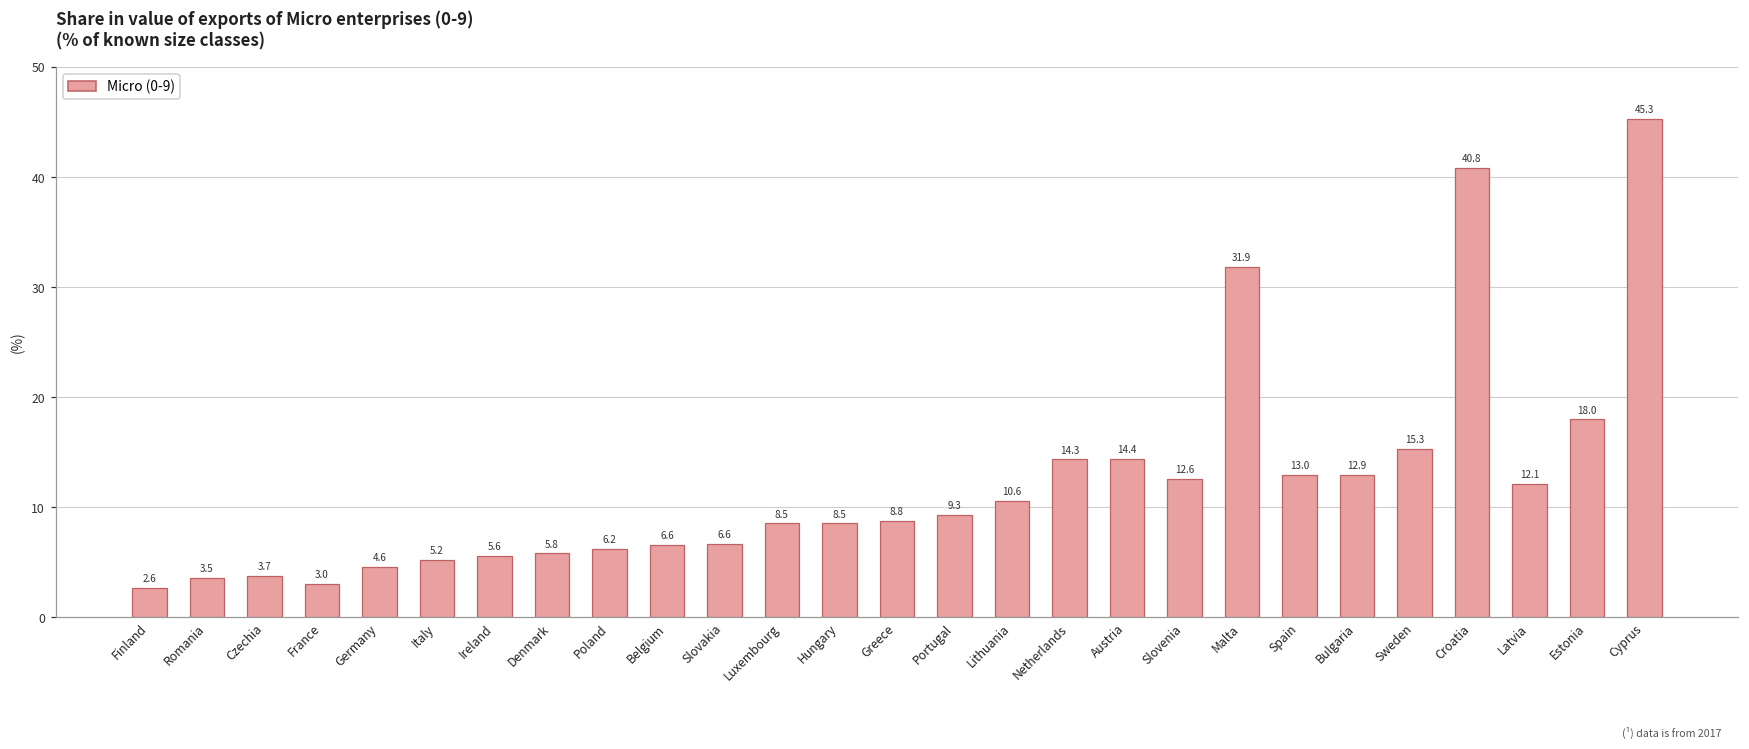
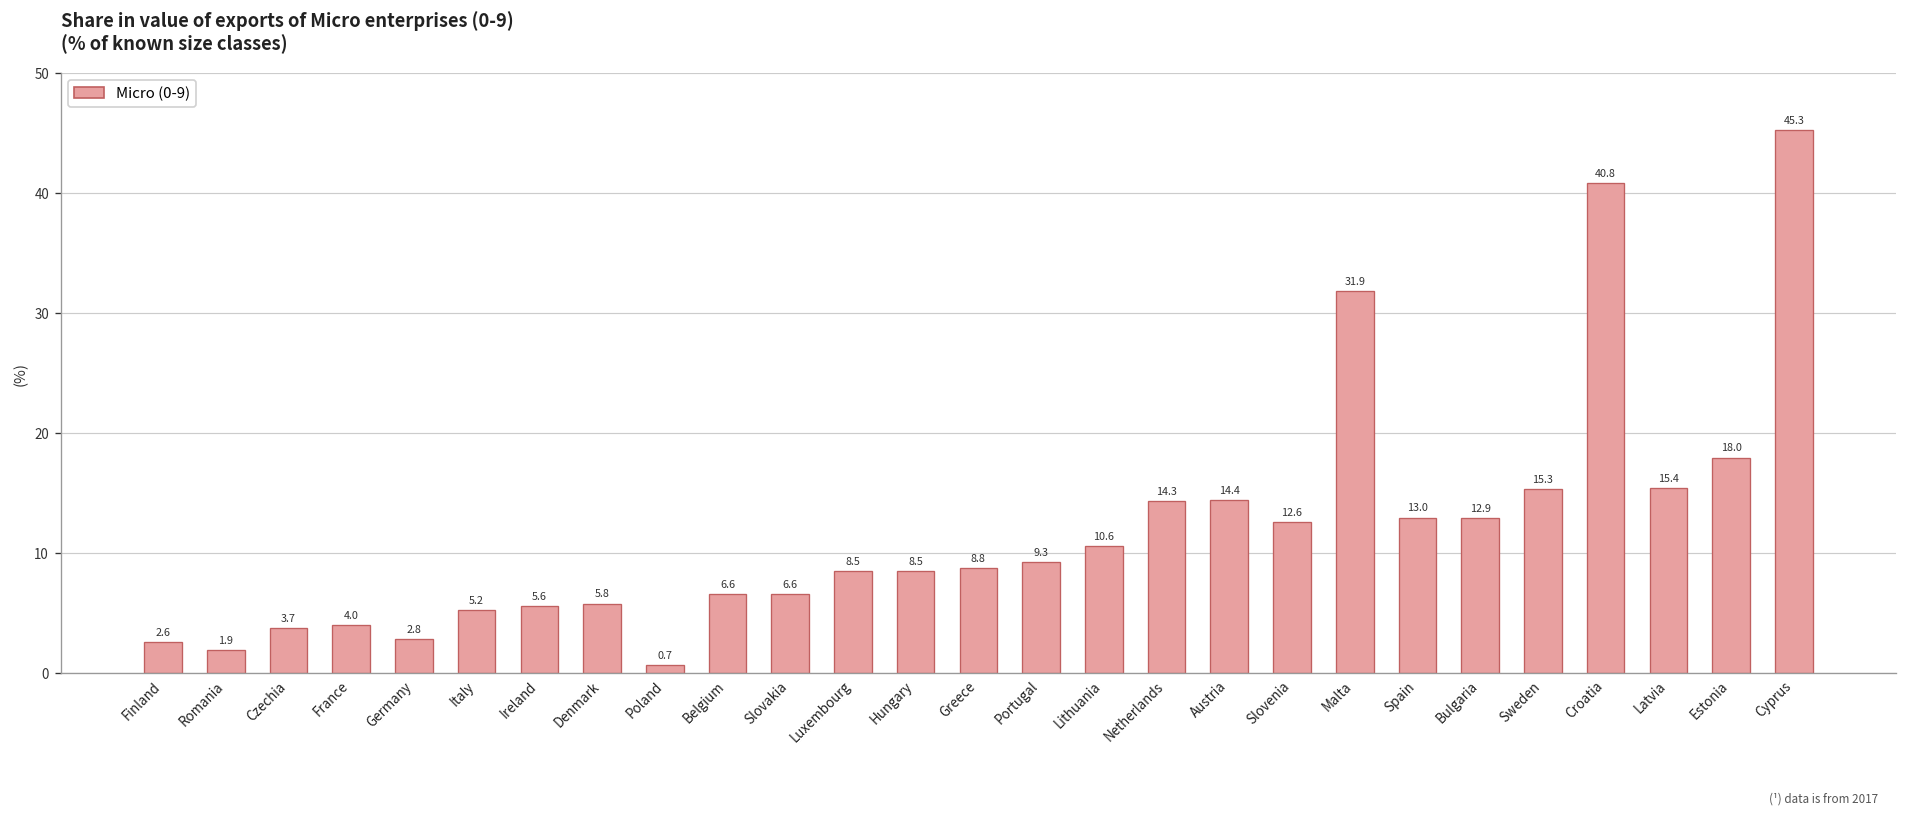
  {
    "Finland": 2.6,
-   "Romania": 3.5,
+   "Romania": 1.9,
    "Czechia": 3.7,
-   "France": 3.0,
-   "Germany": 4.6,
+   "France": 4.0,
+   "Germany": 2.8,
    "Italy": 5.2,
    "Ireland": 5.6,
    "Denmark": 5.8,
-   "Poland": 6.2,
+   "Poland": 0.7,
    "Belgium": 6.6,
    "Slovakia": 6.6,
    "Luxembourg": 8.5,
    "Hungary": 8.5,
    "Greece": 8.8,
    "Portugal": 9.3,
    "Lithuania": 10.6,
    "Netherlands": 14.3,
    "Austria": 14.4,
    "Slovenia": 12.6,
    "Malta": 31.9,
    "Spain": 13.0,
    "Bulgaria": 12.9,
    "Sweden": 15.3,
    "Croatia": 40.8,
-   "Latvia": 12.1,
+   "Latvia": 15.4,
    "Estonia": 18.0,
    "Cyprus": 45.3
  }
